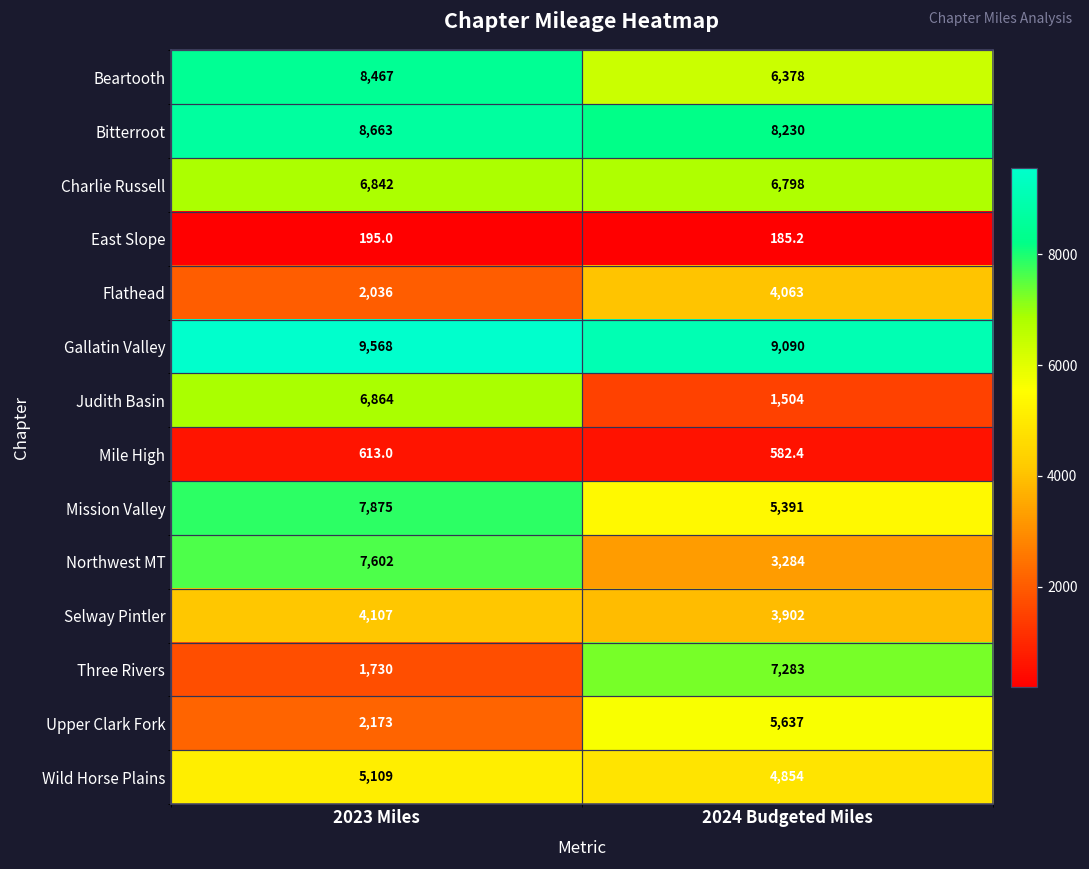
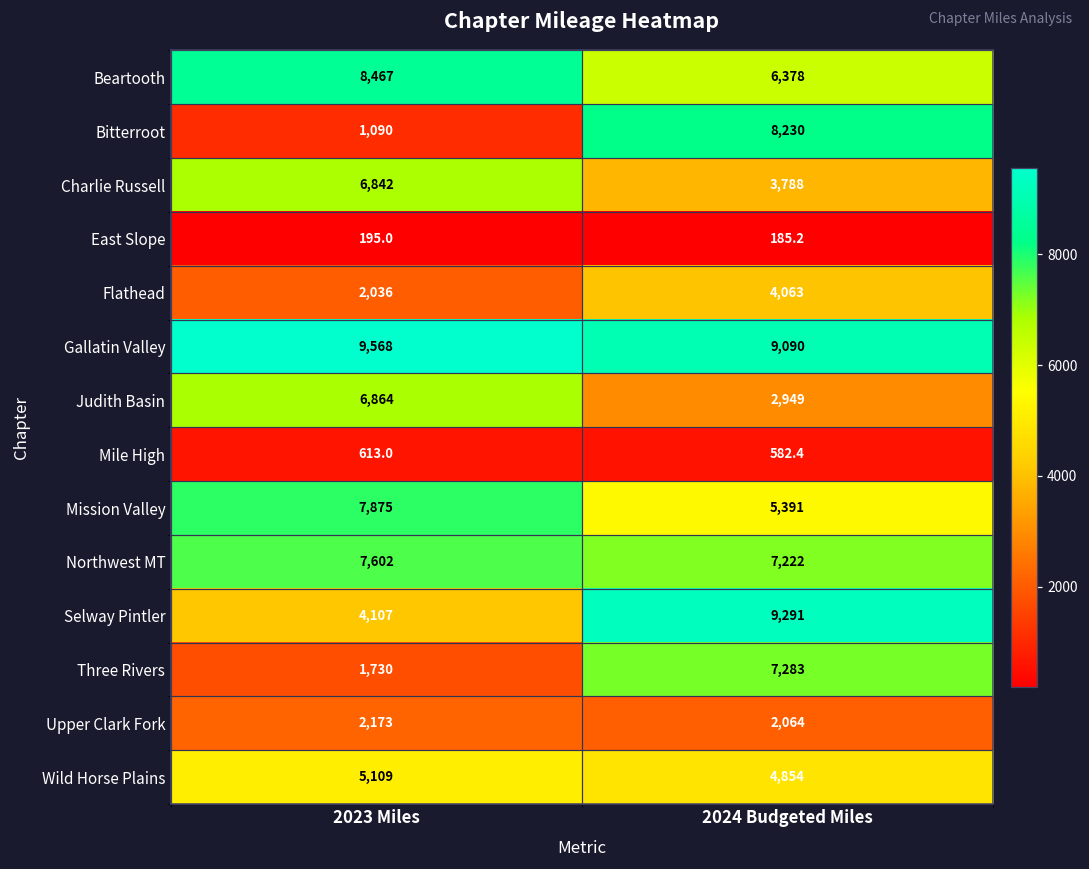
  {
    "Beartooth": {
      "2023 Miles": "8,467",
      "2024 Budgeted Miles": "6,378"
    },
    "Bitterroot": {
-     "2023 Miles": "8,663",
+     "2023 Miles": "1,090",
      "2024 Budgeted Miles": "8,230"
    },
    "Charlie Russell": {
      "2023 Miles": "6,842",
-     "2024 Budgeted Miles": "6,798"
+     "2024 Budgeted Miles": "3,788"
    },
    "East Slope": {
      "2023 Miles": "195.0",
      "2024 Budgeted Miles": "185.2"
    },
    "Flathead": {
      "2023 Miles": "2,036",
      "2024 Budgeted Miles": "4,063"
    },
    "Gallatin Valley": {
      "2023 Miles": "9,568",
      "2024 Budgeted Miles": "9,090"
    },
    "Judith Basin": {
      "2023 Miles": "6,864",
-     "2024 Budgeted Miles": "1,504"
+     "2024 Budgeted Miles": "2,949"
    },
    "Mile High": {
      "2023 Miles": "613.0",
      "2024 Budgeted Miles": "582.4"
    },
    "Mission Valley": {
      "2023 Miles": "7,875",
      "2024 Budgeted Miles": "5,391"
    },
    "Northwest MT": {
      "2023 Miles": "7,602",
-     "2024 Budgeted Miles": "3,284"
+     "2024 Budgeted Miles": "7,222"
    },
    "Selway Pintler": {
      "2023 Miles": "4,107",
-     "2024 Budgeted Miles": "3,902"
+     "2024 Budgeted Miles": "9,291"
    },
    "Three Rivers": {
      "2023 Miles": "1,730",
      "2024 Budgeted Miles": "7,283"
    },
    "Upper Clark Fork": {
      "2023 Miles": "2,173",
-     "2024 Budgeted Miles": "5,637"
+     "2024 Budgeted Miles": "2,064"
    },
    "Wild Horse Plains": {
      "2023 Miles": "5,109",
      "2024 Budgeted Miles": "4,854"
    }
  }
